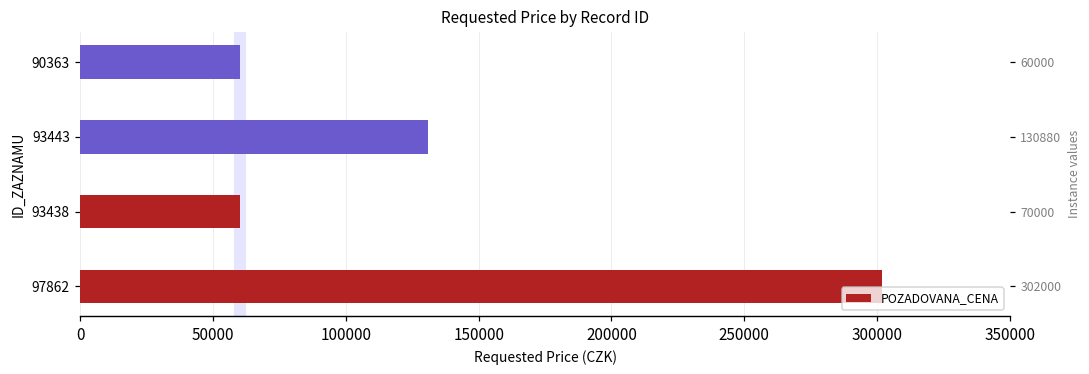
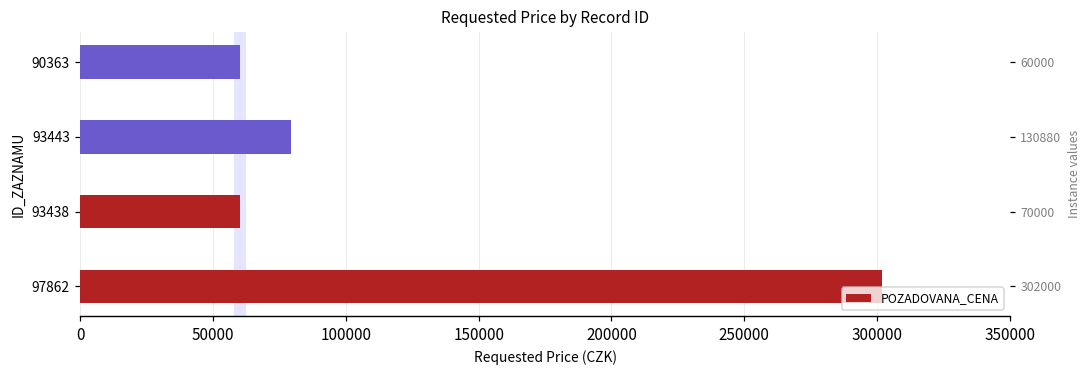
  {
    "90363": 60000,
-   "93443": 131000,
+   "93443": 79000,
    "93438": 60000,
    "97862": 302000
  }
